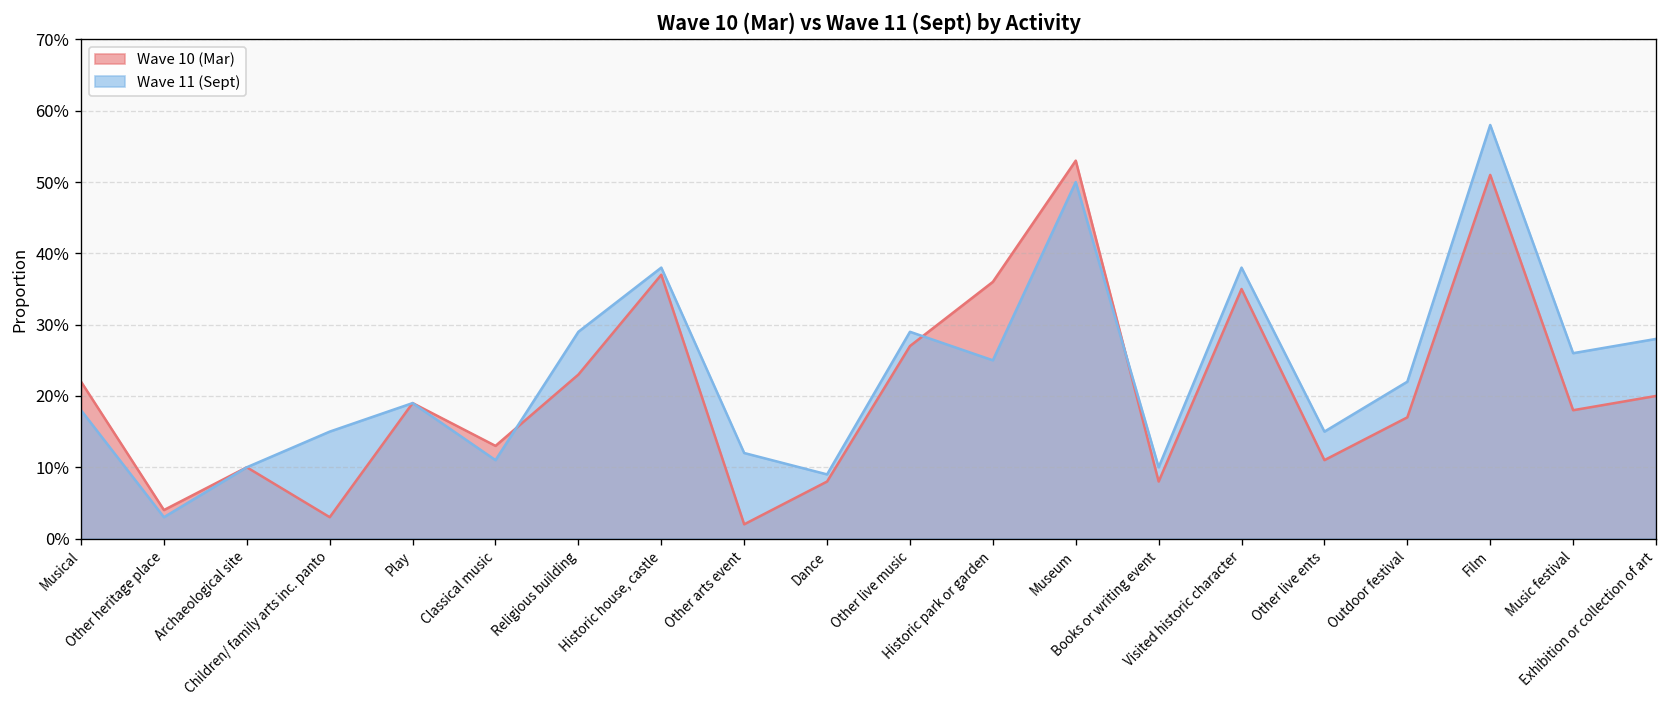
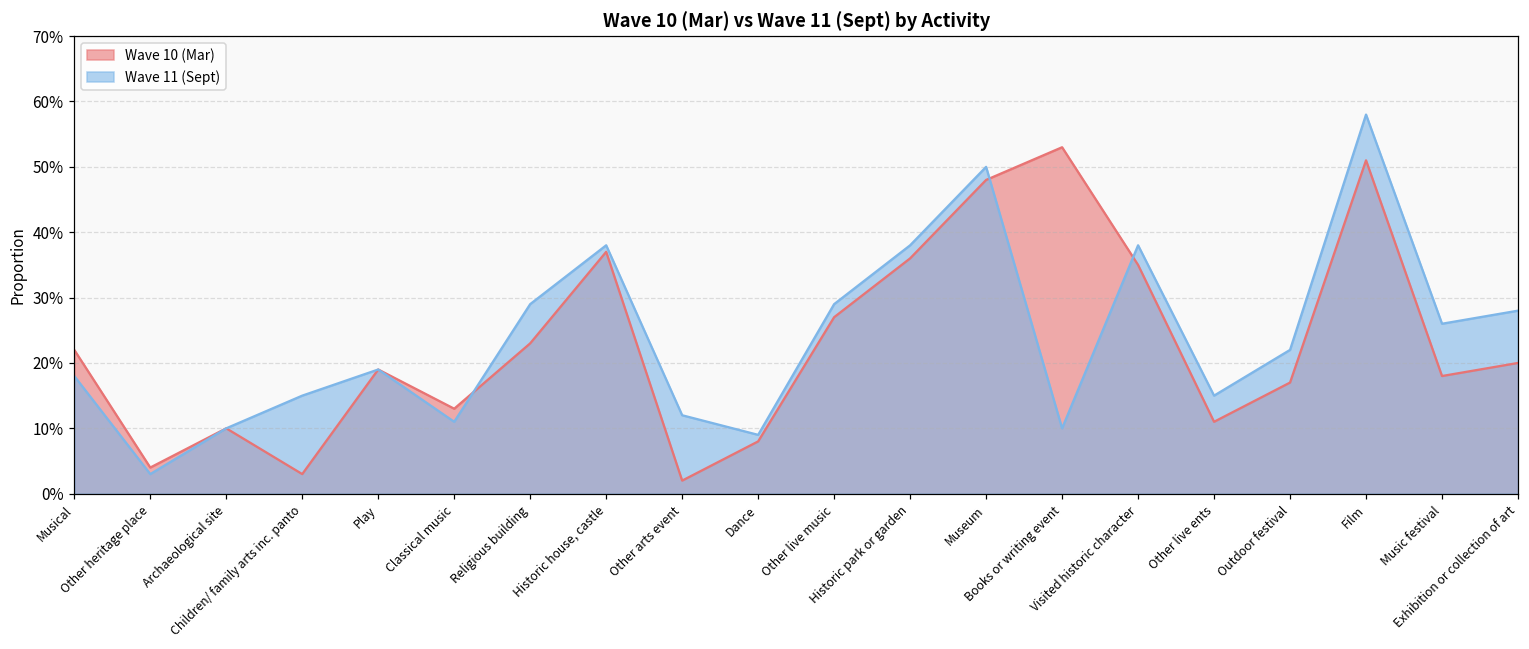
  {
    "Wave 10 (Mar)": {
      "Musical": "22%",
      "Other heritage place": "4%",
      "Children/ family arts inc. panto": "3%",
      "Classical music": "13%",
      "Religious building": "23%",
      "Historic house, castle": "37%",
      "Other arts event": "2%",
      "Dance": "8%",
      "Other live music": "27%",
      "Historic park or garden": "36%",
-     "Museum": "53%",
-     "Books or writing event": "8%",
+     "Museum": "48%",
+     "Books or writing event": "53%",
      "Visited historic character": "35%",
      "Other live ents": "11%",
      "Outdoor festival": "17%",
      "Film": "51%",
      "Music festival": "18%",
      "Exhibition or collection of art": "20%"
    },
    "Wave 11 (Sept)": {
      "Musical": "18%",
      "Other heritage place": "3%",
      "Children/ family arts inc. panto": "15%",
      "Classical music": "11%",
      "Religious building": "29%",
      "Historic house, castle": "38%",
      "Other arts event": "12%",
      "Dance": "9%",
      "Other live music": "29%",
-     "Historic park or garden": "25%",
+     "Historic park or garden": "38%",
      "Museum": "50%",
      "Books or writing event": "10%",
      "Visited historic character": "38%",
      "Other live ents": "15%",
      "Outdoor festival": "22%",
      "Film": "58%",
      "Music festival": "26%",
      "Exhibition or collection of art": "28%"
    }
  }
